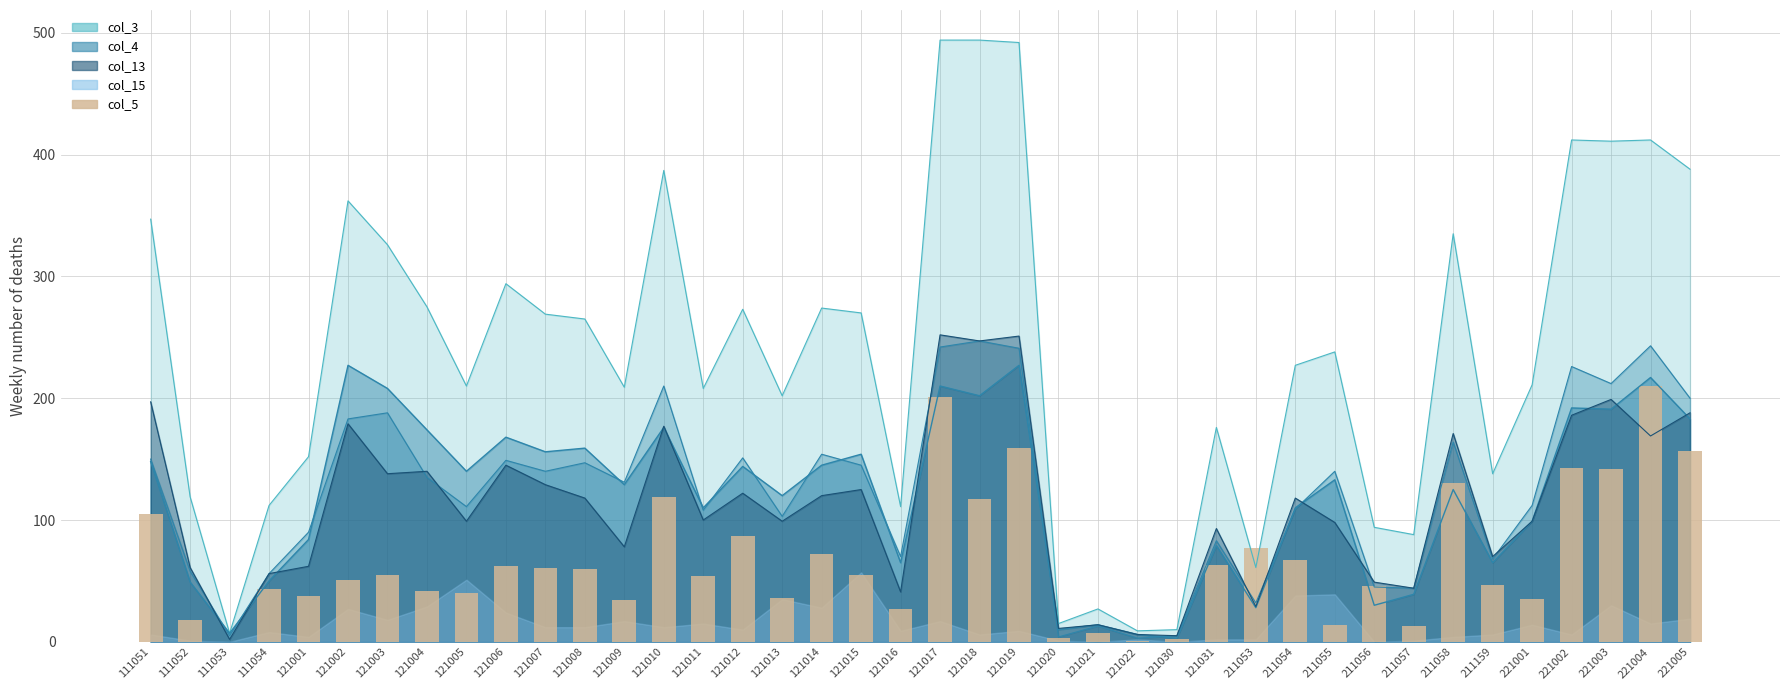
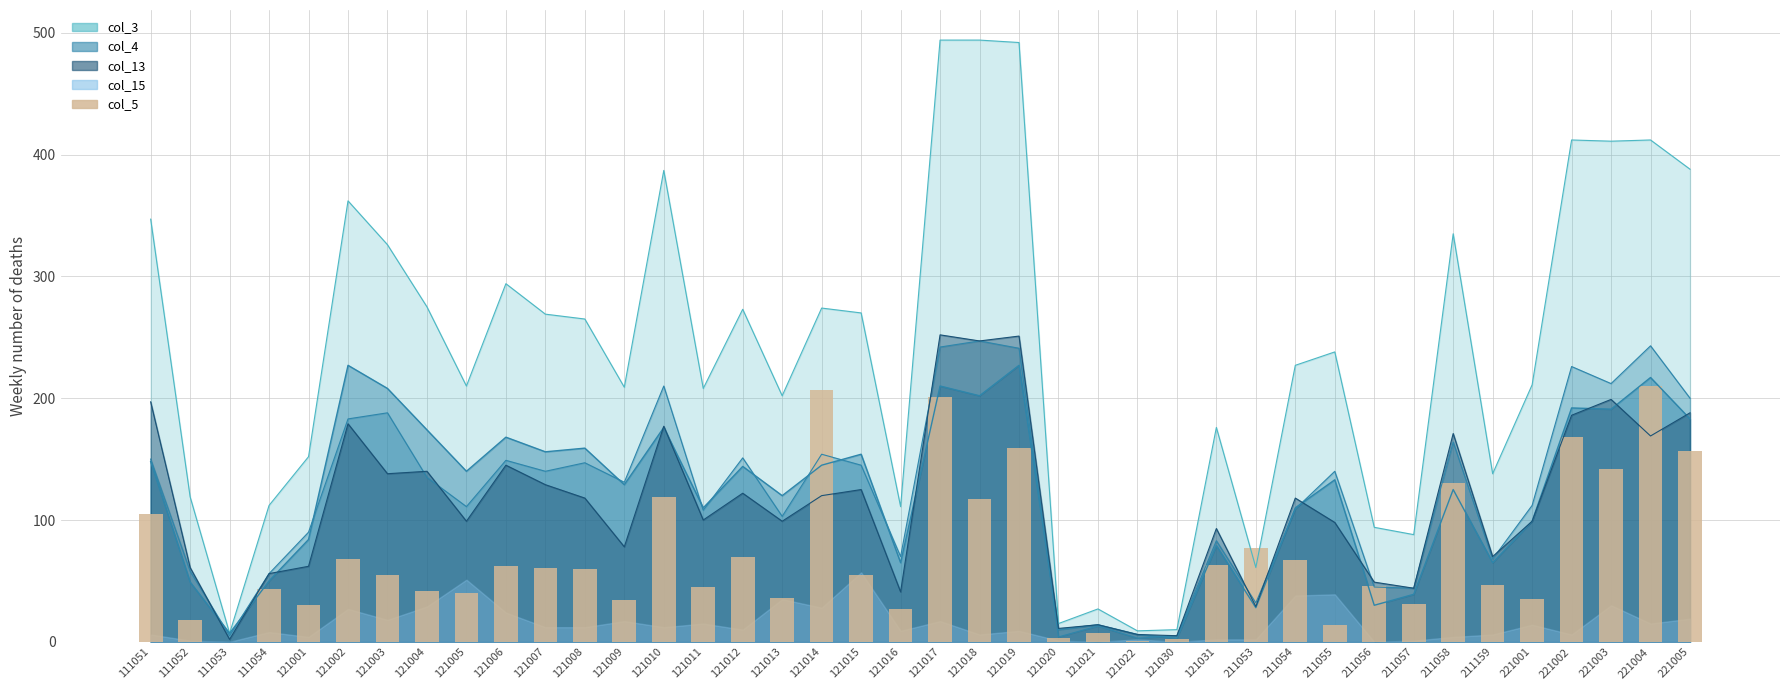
  {
    "col_5": {
      "111051": 105,
      "111052": 18,
      "111053": 0,
      "111054": 43,
-     "121001": 38,
-     "121002": 51,
+     "121001": 30,
+     "121002": 68,
      "121003": 55,
      "121004": 42,
      "121005": 40,
      "121006": 62,
      "121007": 61,
      "121008": 60,
      "121009": 34,
      "121010": 119,
-     "121011": 54,
-     "121012": 87,
+     "121011": 45,
+     "121012": 70,
      "121013": 36,
-     "121014": 72,
+     "121014": 207,
      "121015": 55,
      "121016": 27,
      "121017": 201,
      "121018": 117,
      "121019": 159,
      "121020": 3,
      "121021": 7,
      "121031": 63,
      "211053": 77,
      "211054": 67,
      "211055": 14,
      "211056": 46,
-     "211057": 13,
+     "211057": 31,
      "211058": 130,
      "211159": 47,
      "221001": 35,
-     "221002": 143,
+     "221002": 168,
      "221003": 142,
      "221004": 210,
      "221005": 157
    }
  }
